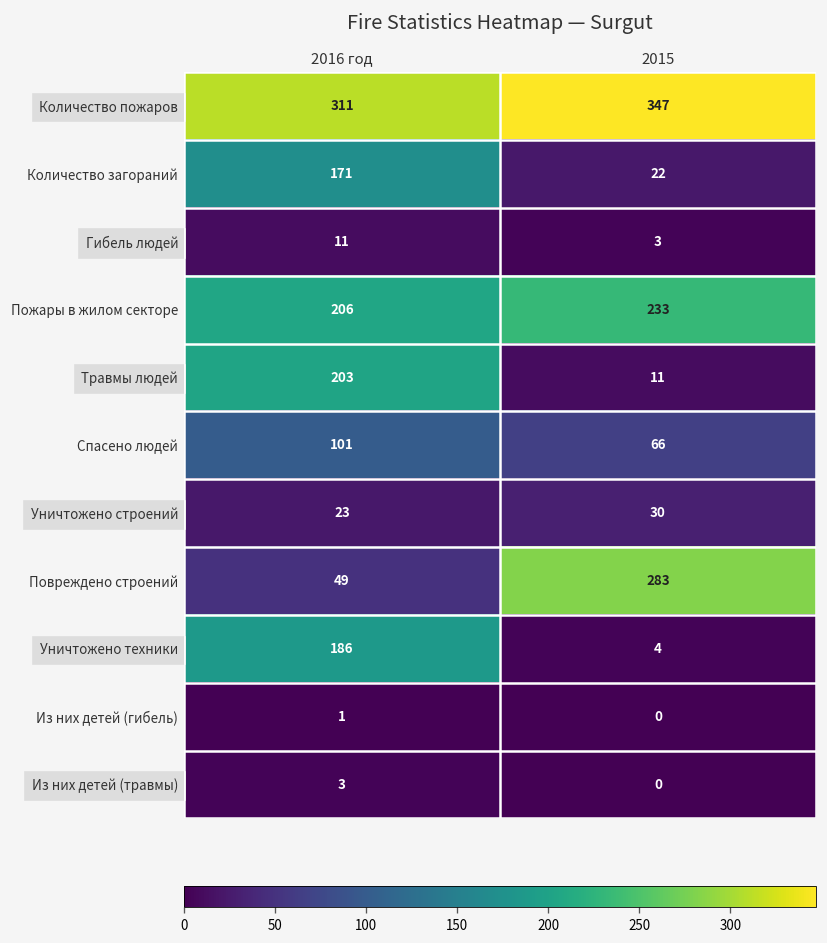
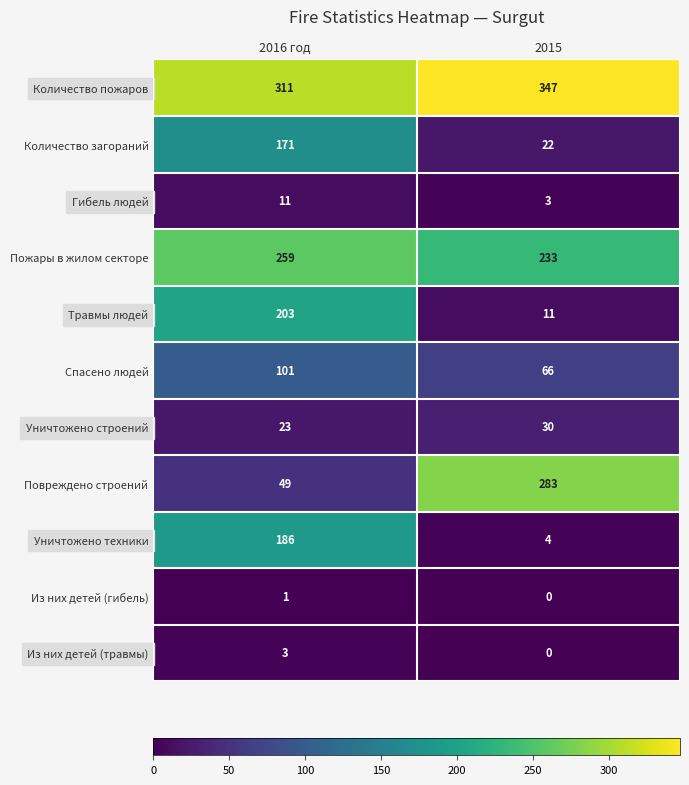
  {
    "Количество пожаров": {
      "2016 год": 311,
      "2015": 347
    },
    "Количество загораний": {
      "2016 год": 171,
      "2015": 22
    },
    "Гибель людей": {
      "2016 год": 11,
      "2015": 3
    },
    "Пожары в жилом секторе": {
-     "2016 год": 206,
+     "2016 год": 259,
      "2015": 233
    },
    "Травмы людей": {
      "2016 год": 203,
      "2015": 11
    },
    "Спасено людей": {
      "2016 год": 101,
      "2015": 66
    },
    "Уничтожено строений": {
      "2016 год": 23,
      "2015": 30
    },
    "Повреждено строений": {
      "2016 год": 49,
      "2015": 283
    },
    "Уничтожено техники": {
      "2016 год": 186,
      "2015": 4
    },
    "Из них детей (гибель)": {
      "2016 год": 1,
      "2015": 0
    },
    "Из них детей (травмы)": {
      "2016 год": 3,
      "2015": 0
    }
  }
